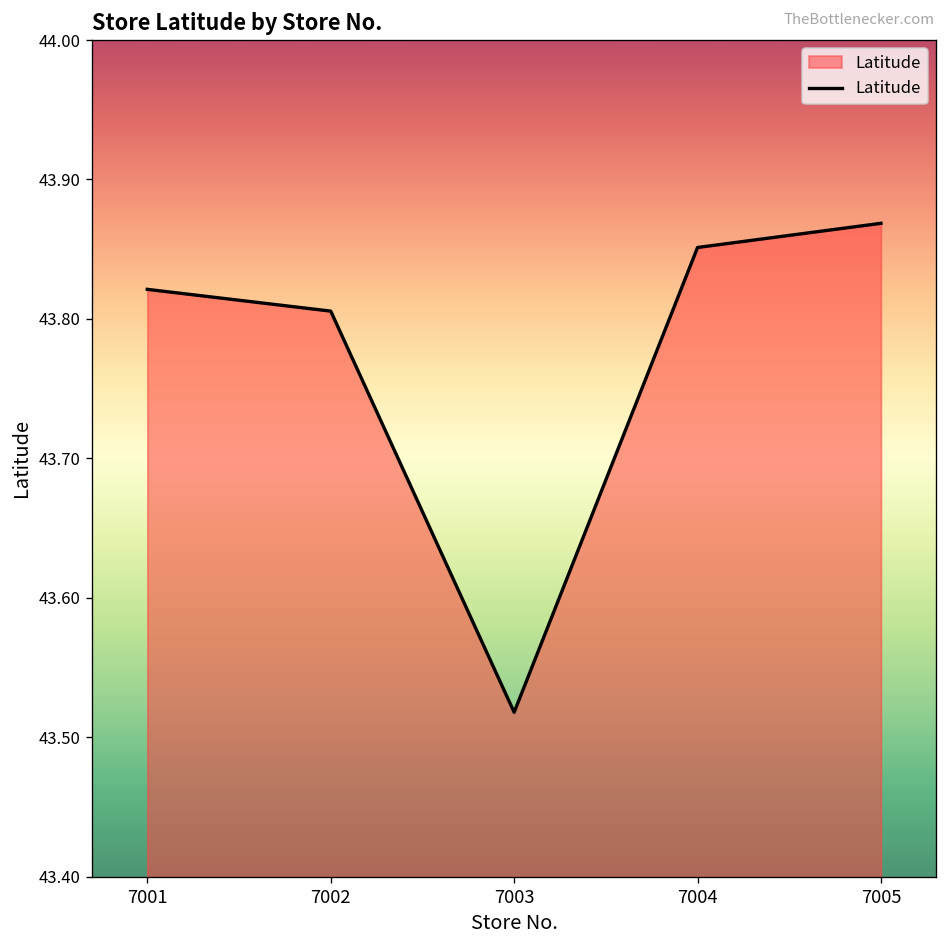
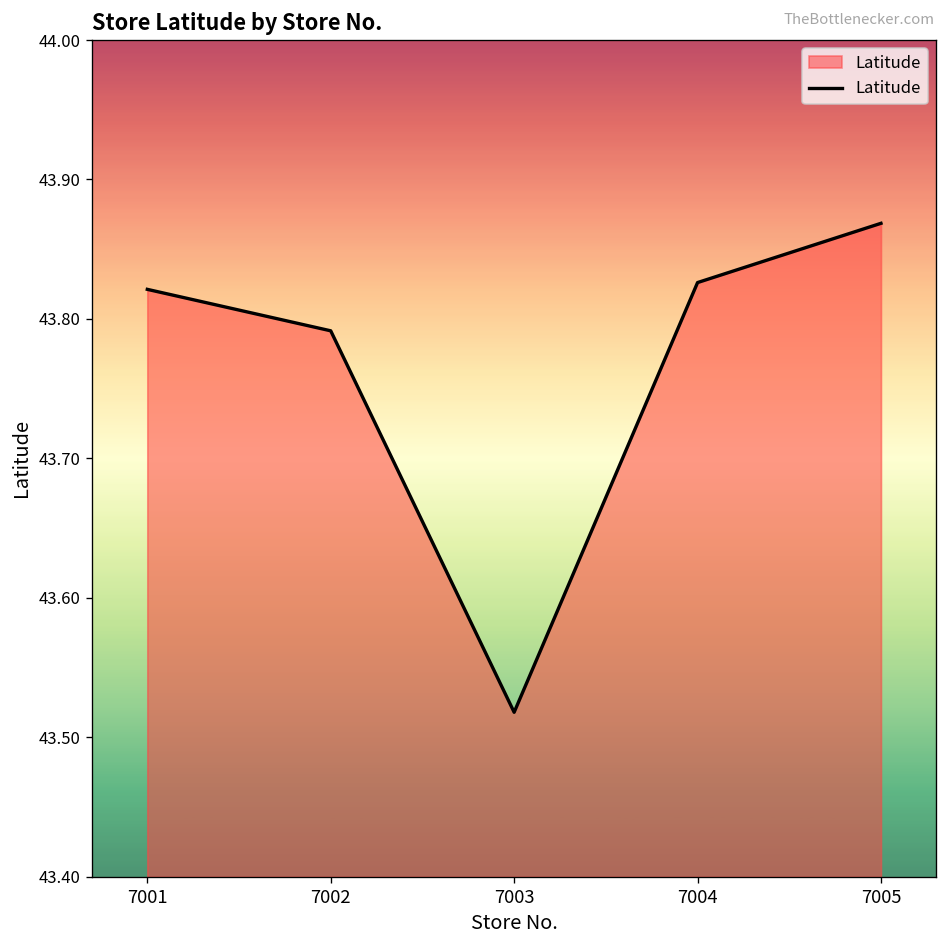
  {
    "7001": 43.821,
-   "7002": 43.806,
+   "7002": 43.792,
    "7003": 43.518,
-   "7004": 43.851,
+   "7004": 43.826,
    "7005": 43.869
  }
